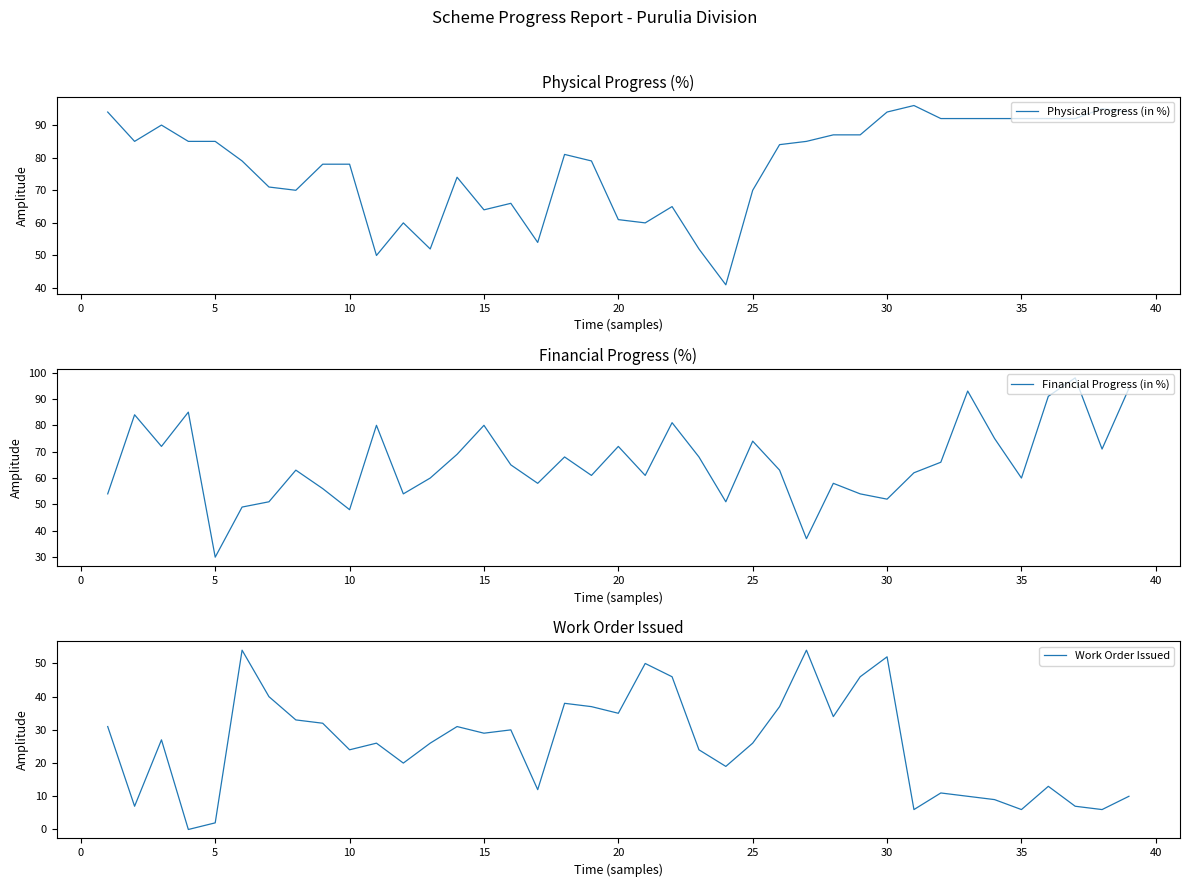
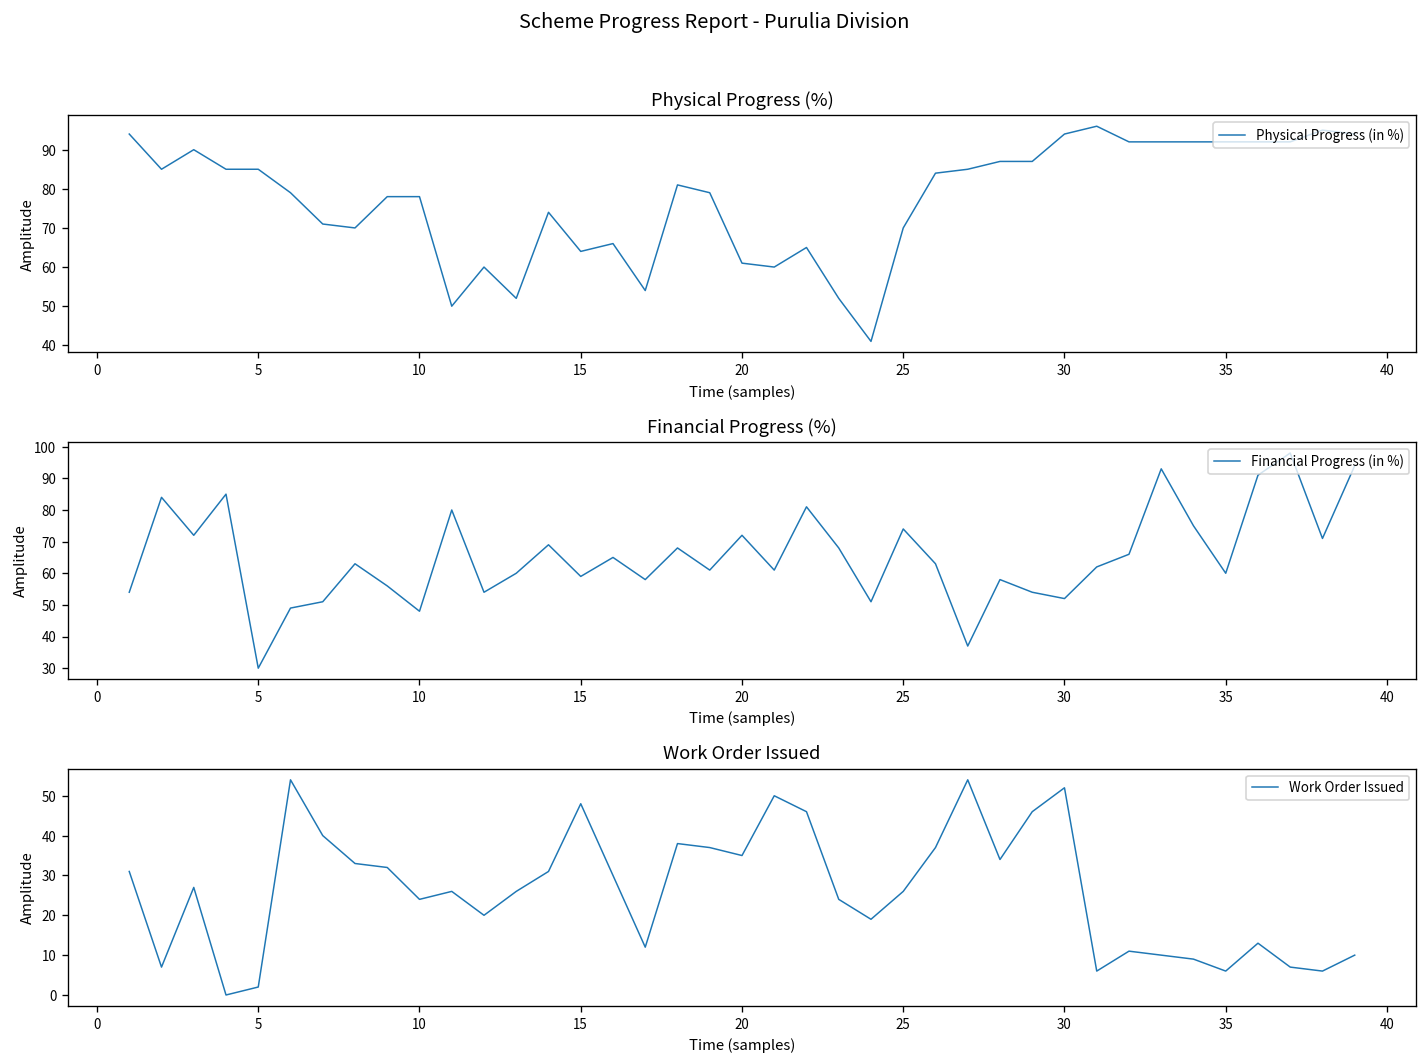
  {
    "Physical Progress (%)": {
      "5": 85,
      "10": 78,
      "15": 64,
      "20": 61,
      "25": 70,
      "30": 94
    },
    "Financial Progress (%)": {
      "5": 30,
      "10": 48,
-     "15": 80,
+     "15": 59,
      "20": 72,
      "25": 74,
      "30": 52,
      "35": 60
    },
    "Work Order Issued": {
      "5": 2,
      "10": 24,
-     "15": 29,
+     "15": 48,
      "20": 35,
      "25": 26,
      "30": 52,
      "35": 6
    }
  }
